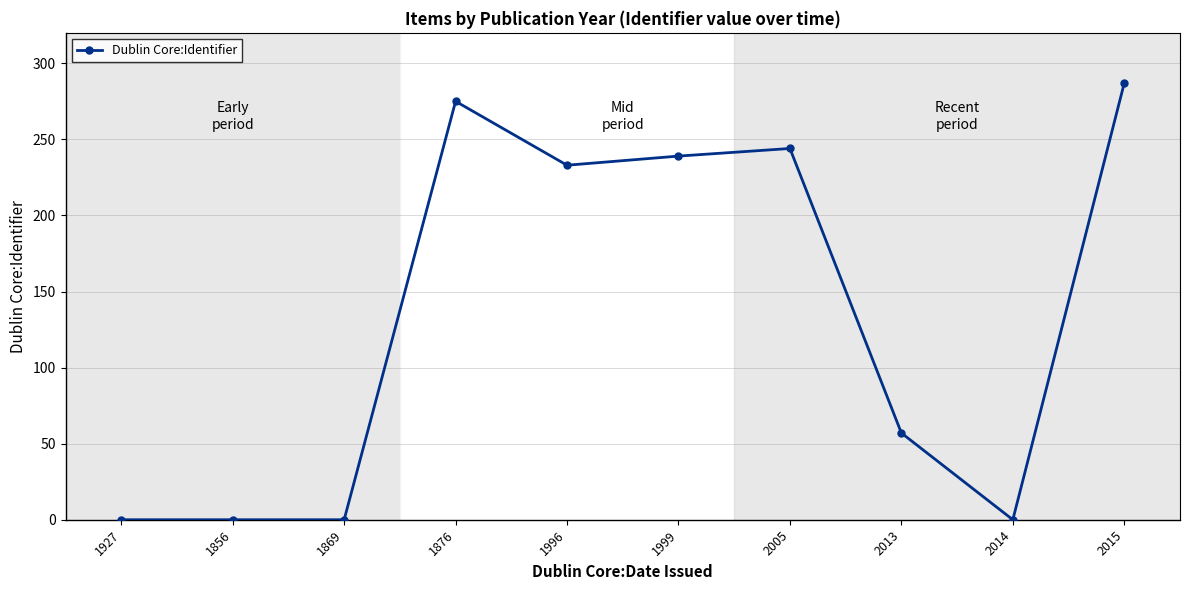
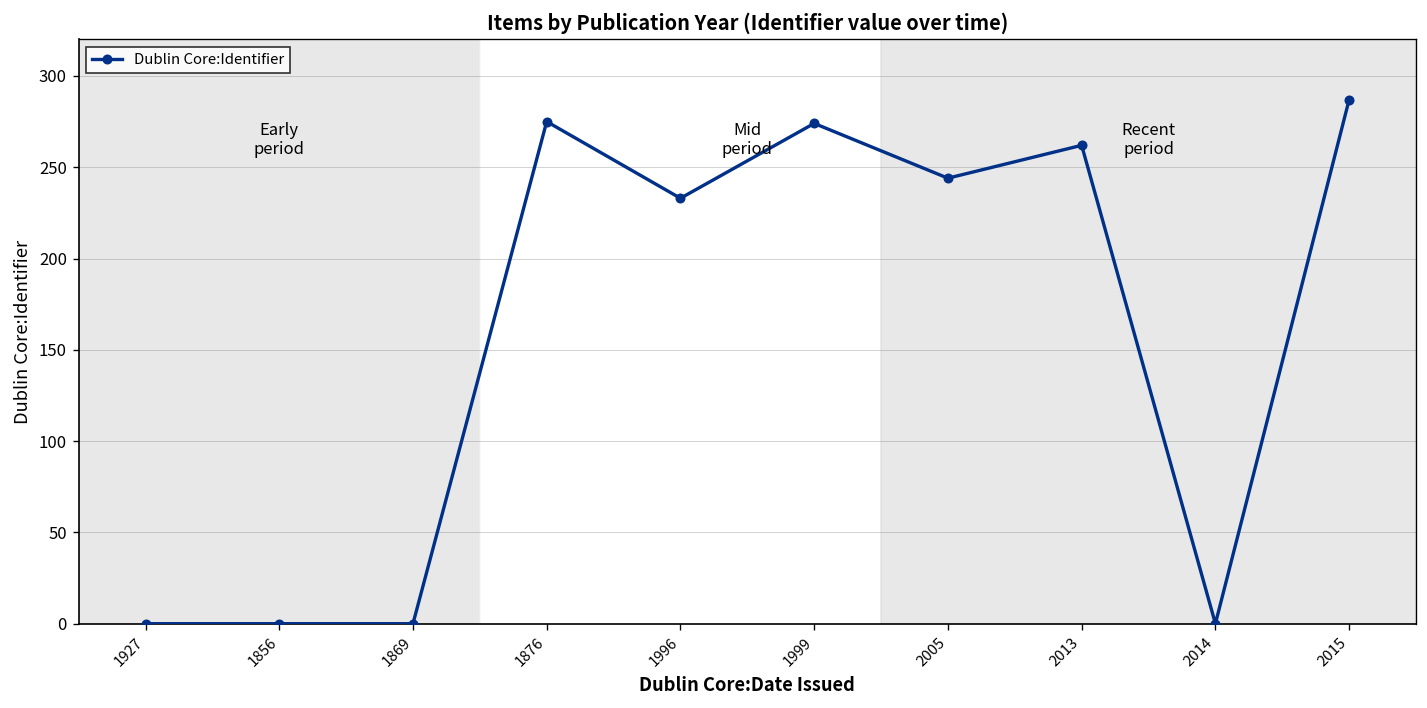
  {
    "1927": 0,
    "1856": 0,
    "1869": 0,
    "1876": 275,
    "1996": 233,
-   "1999": 239,
+   "1999": 274,
    "2005": 244,
-   "2013": 57,
+   "2013": 262,
    "2014": 0,
    "2015": 287
  }
